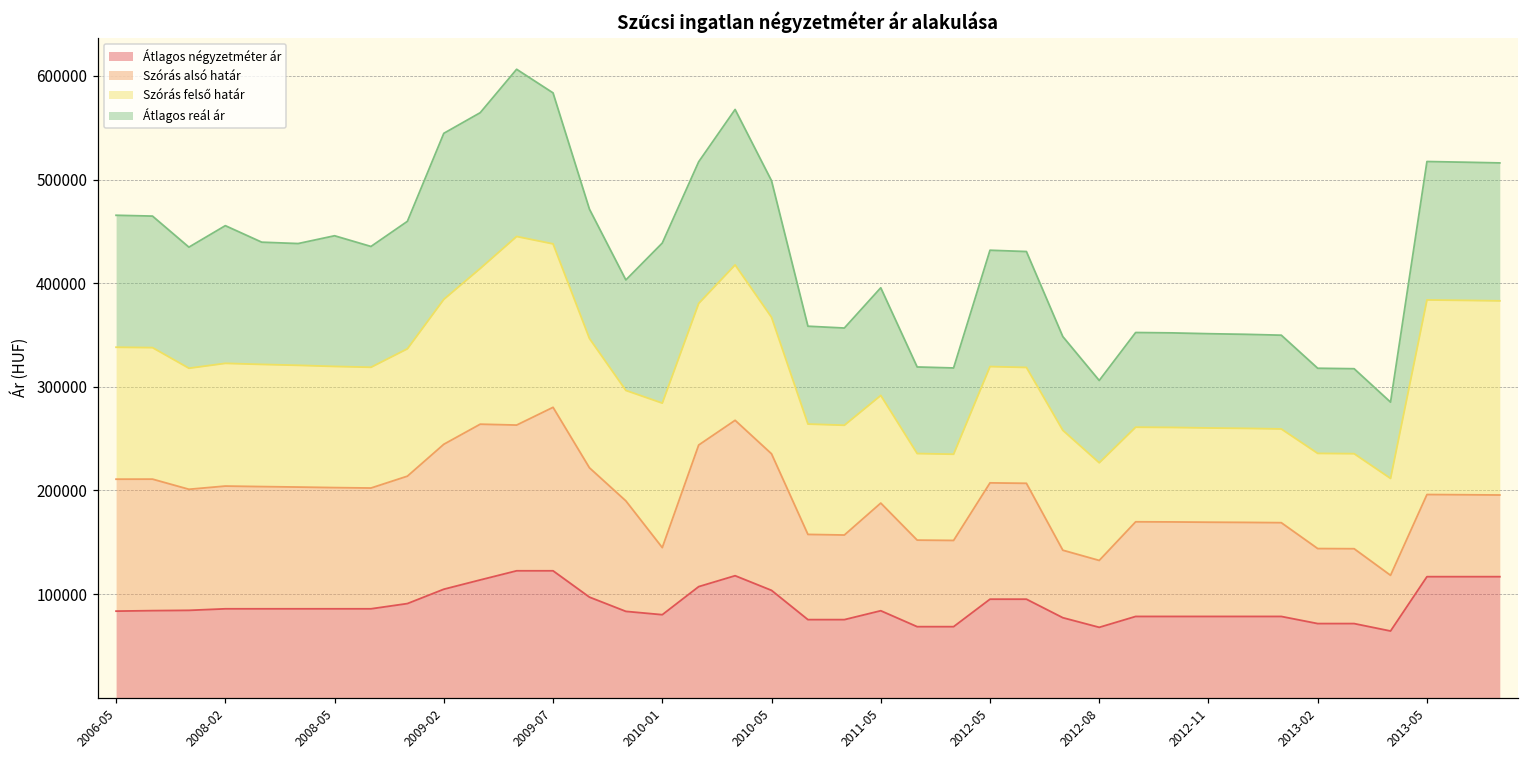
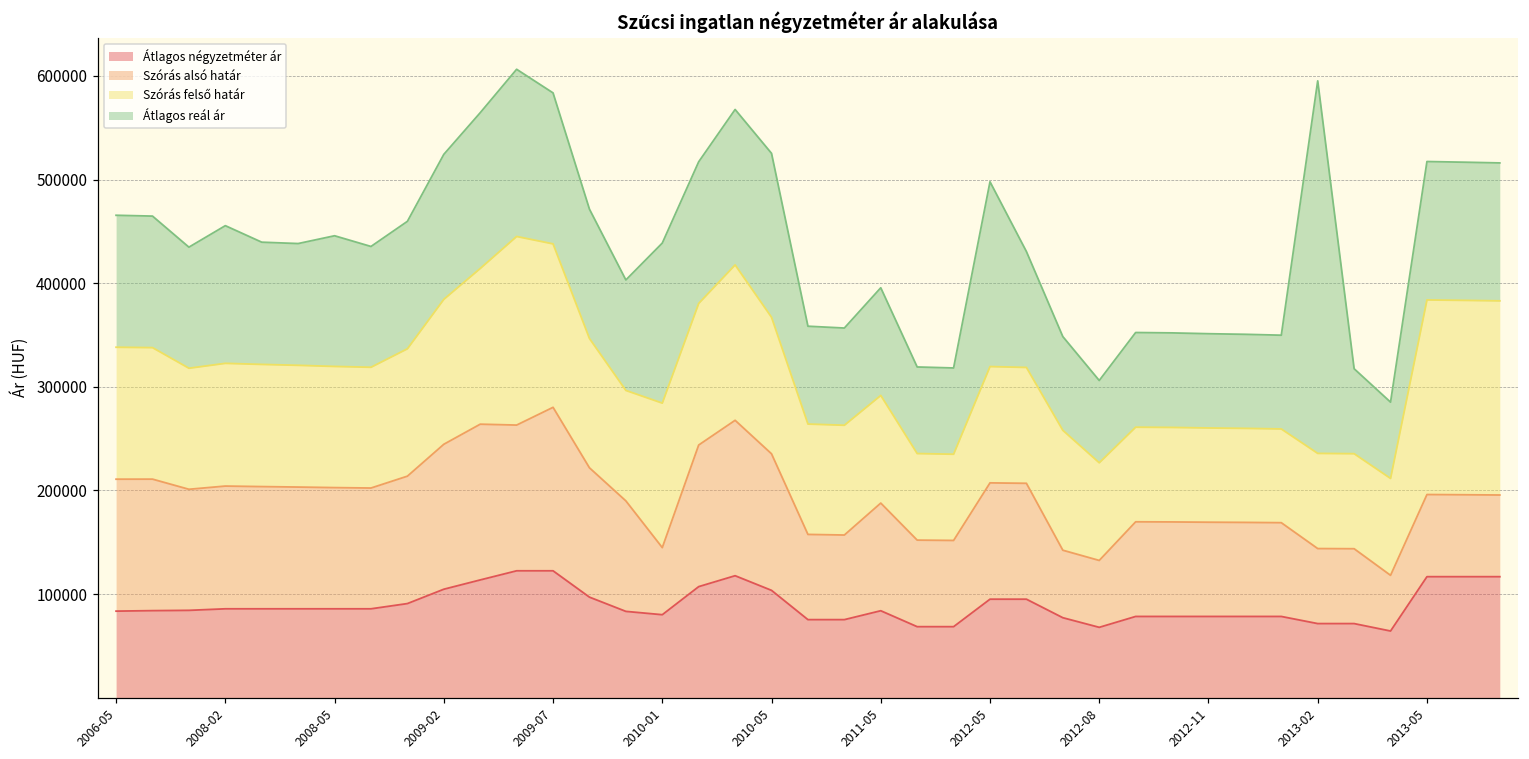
  {
    "Átlagos reál ár": {
      "2006-05": 130000,
      "2008-02": 130000,
      "2008-05": 130000,
-     "2009-02": 160000,
+     "2009-02": 140000,
      "2009-07": 150000,
      "2010-01": 150000,
-     "2010-05": 130000,
+     "2010-05": 160000,
      "2011-05": 100000,
-     "2012-05": 110000,
+     "2012-05": 180000,
      "2012-08": 80000,
      "2012-11": 90000,
-     "2013-02": 80000,
+     "2013-02": 360000,
      "2013-05": 130000
    }
  }
